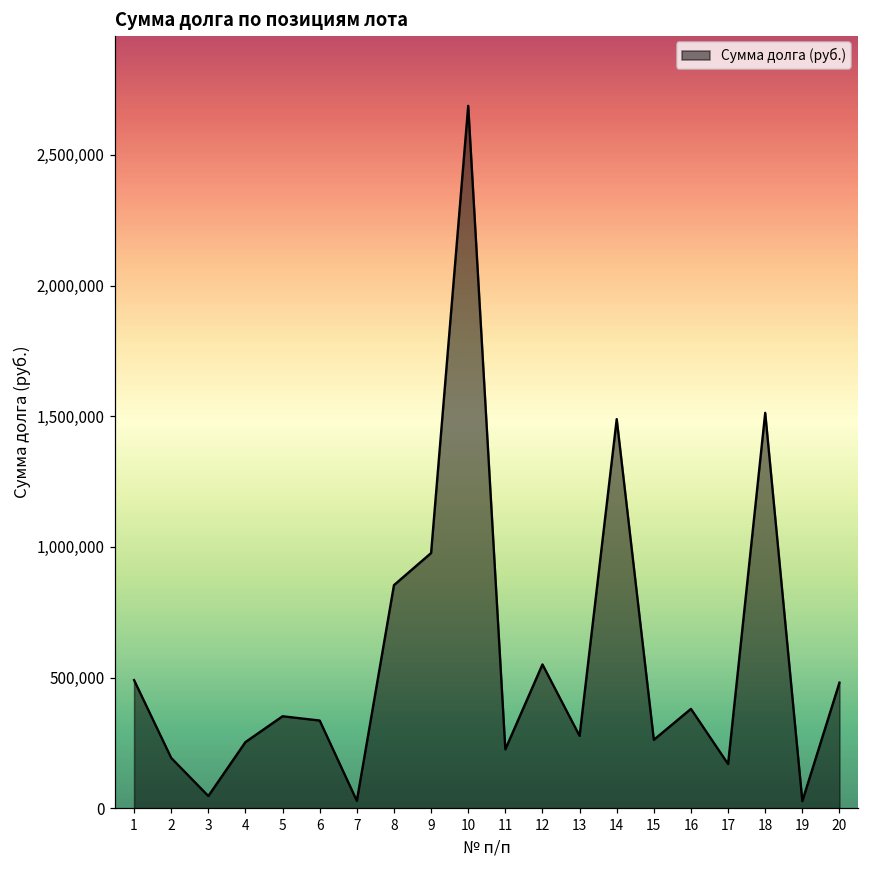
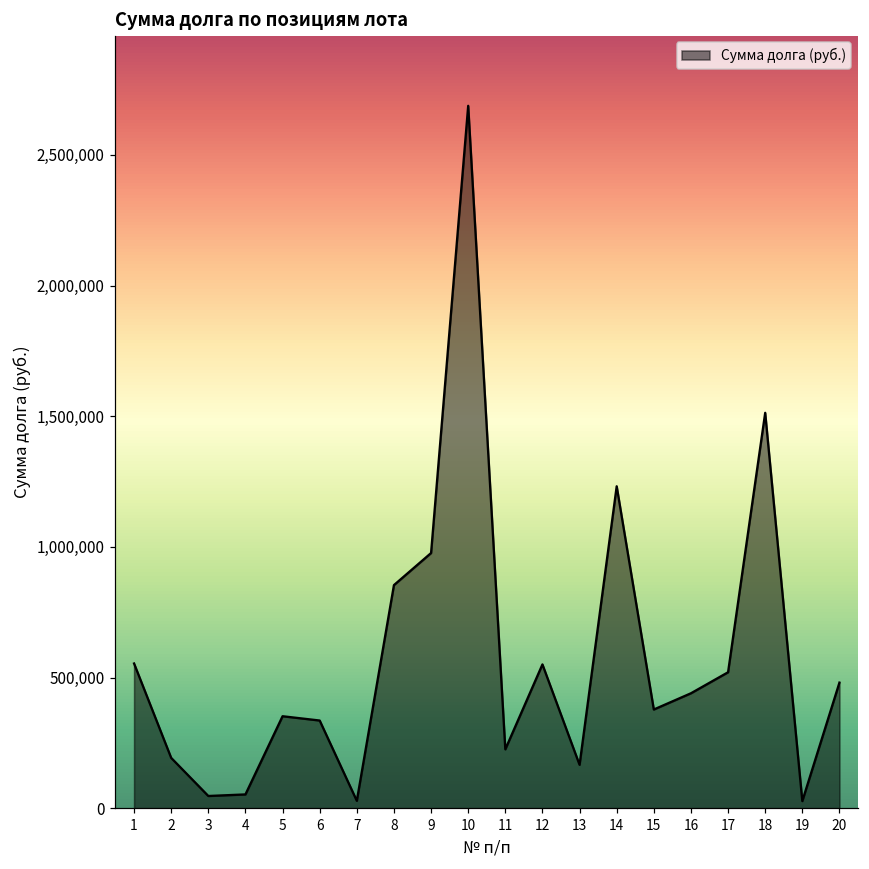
  {
-   "1": "490,000",
+   "1": "550,000",
    "2": "190,000",
    "3": "50,000",
-   "4": "250,000",
+   "4": "50,000",
    "5": "350,000",
    "6": "340,000",
    "7": "30,000",
    "8": "850,000",
    "9": "980,000",
    "10": "2,690,000",
    "11": "230,000",
    "12": "550,000",
-   "13": "280,000",
-   "14": "1,490,000",
-   "15": "260,000",
-   "16": "380,000",
-   "17": "170,000",
+   "13": "170,000",
+   "14": "1,230,000",
+   "15": "380,000",
+   "16": "440,000",
+   "17": "520,000",
    "18": "1,510,000",
    "19": "30,000",
    "20": "480,000"
  }
